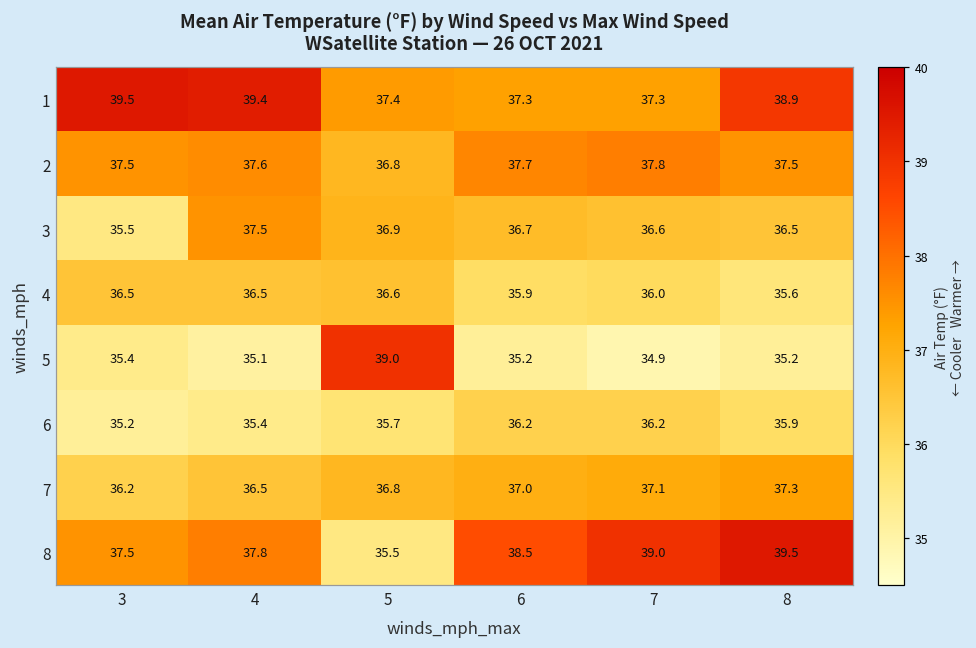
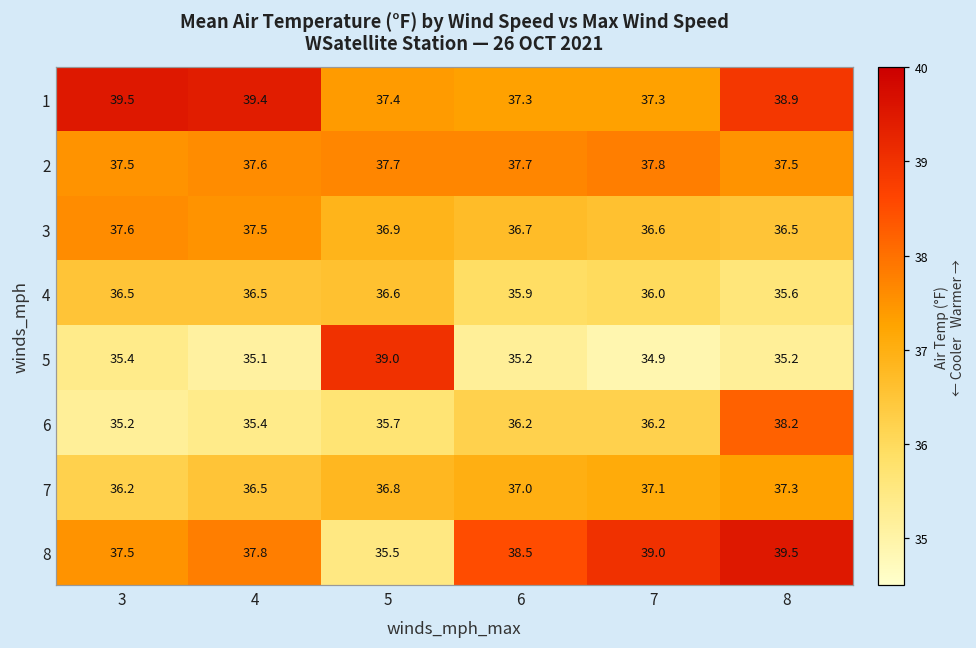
  {
    "1": {
      "3": 39.5,
      "4": 39.4,
      "5": 37.4,
      "6": 37.3,
      "7": 37.3,
      "8": 38.9
    },
    "2": {
      "3": 37.5,
      "4": 37.6,
-     "5": 36.8,
+     "5": 37.7,
      "6": 37.7,
      "7": 37.8,
      "8": 37.5
    },
    "3": {
-     "3": 35.5,
+     "3": 37.6,
      "4": 37.5,
      "5": 36.9,
      "6": 36.7,
      "7": 36.6,
      "8": 36.5
    },
    "4": {
      "3": 36.5,
      "4": 36.5,
      "5": 36.6,
      "6": 35.9,
      "7": 36.0,
      "8": 35.6
    },
    "5": {
      "3": 35.4,
      "4": 35.1,
      "5": 39.0,
      "6": 35.2,
      "7": 34.9,
      "8": 35.2
    },
    "6": {
      "3": 35.2,
      "4": 35.4,
      "5": 35.7,
      "6": 36.2,
      "7": 36.2,
-     "8": 35.9
+     "8": 38.2
    },
    "7": {
      "3": 36.2,
      "4": 36.5,
      "5": 36.8,
      "6": 37.0,
      "7": 37.1,
      "8": 37.3
    },
    "8": {
      "3": 37.5,
      "4": 37.8,
      "5": 35.5,
      "6": 38.5,
      "7": 39.0,
      "8": 39.5
    }
  }
